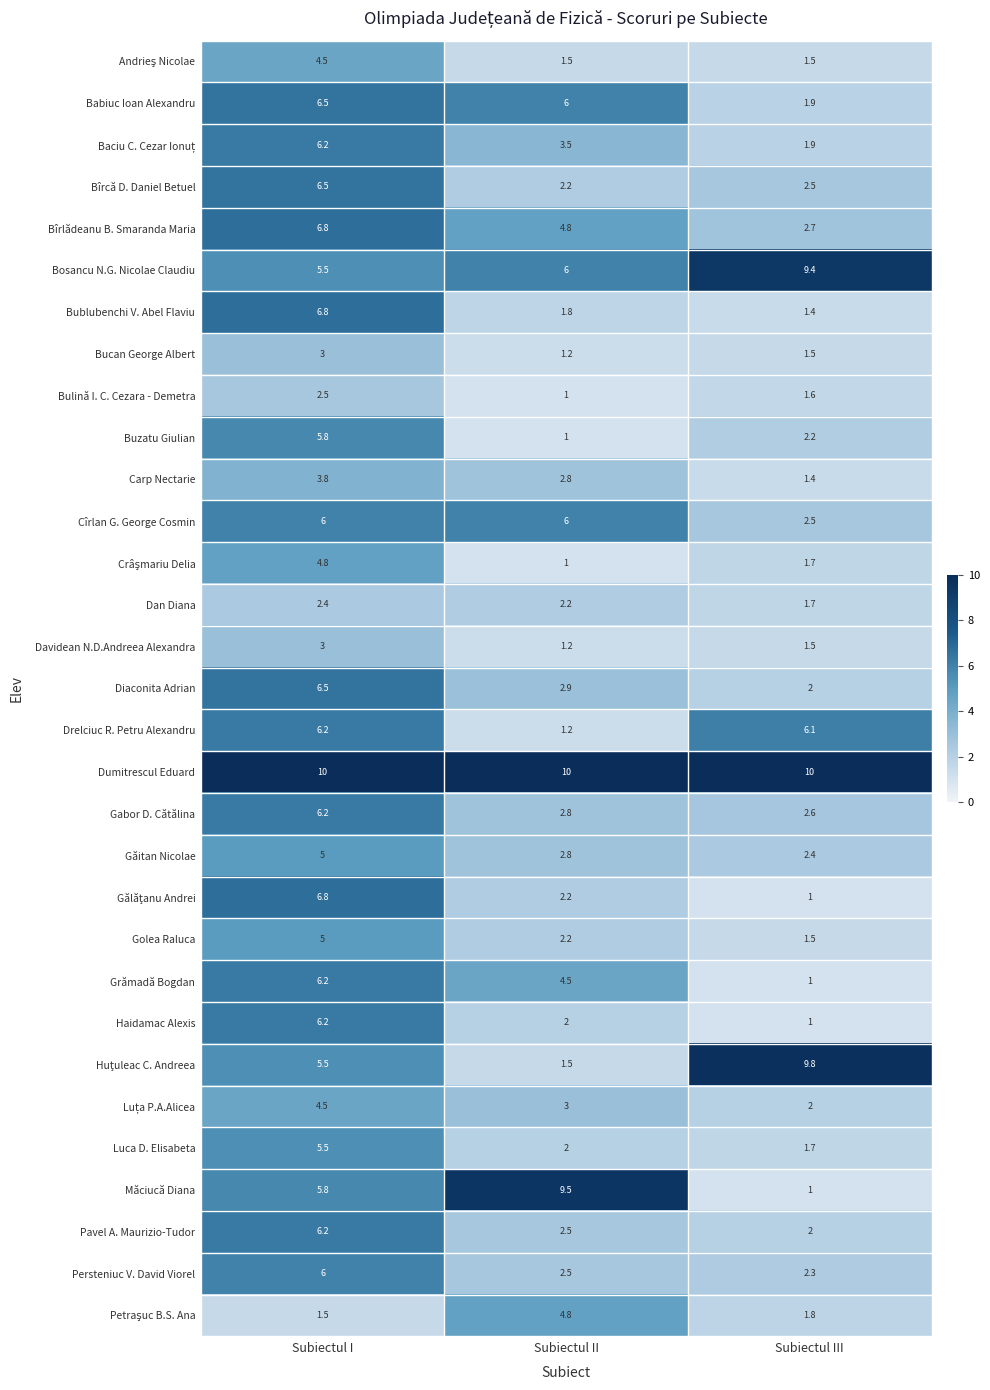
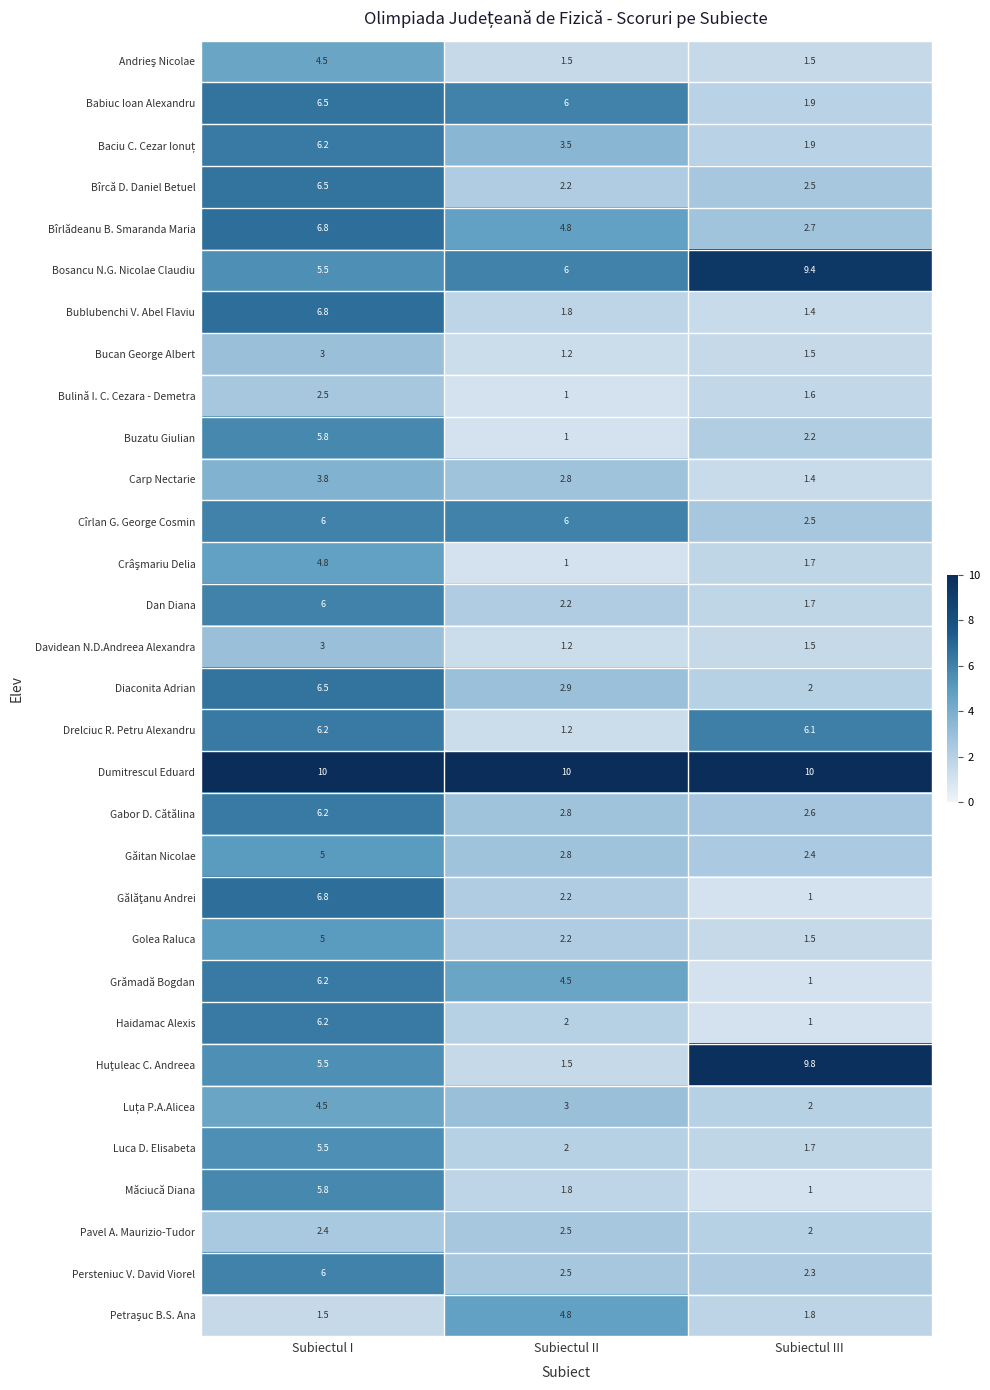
  {
    "Andrieş Nicolae": {
      "Subiectul I": 4.5,
      "Subiectul II": 1.5,
      "Subiectul III": 1.5
    },
    "Babiuc Ioan Alexandru": {
      "Subiectul I": 6.5,
      "Subiectul II": 6,
      "Subiectul III": 1.9
    },
    "Baciu C. Cezar Ionuț": {
      "Subiectul I": 6.2,
      "Subiectul II": 3.5,
      "Subiectul III": 1.9
    },
    "Bîrcă D. Daniel Betuel": {
      "Subiectul I": 6.5,
      "Subiectul II": 2.2,
      "Subiectul III": 2.5
    },
    "Bîrlădeanu B. Smaranda Maria": {
      "Subiectul I": 6.8,
      "Subiectul II": 4.8,
      "Subiectul III": 2.7
    },
    "Bosancu N.G. Nicolae Claudiu": {
      "Subiectul I": 5.5,
      "Subiectul II": 6,
      "Subiectul III": 9.4
    },
    "Bublubenchi V. Abel Flaviu": {
      "Subiectul I": 6.8,
      "Subiectul II": 1.8,
      "Subiectul III": 1.4
    },
    "Bucan George Albert": {
      "Subiectul I": 3,
      "Subiectul II": 1.2,
      "Subiectul III": 1.5
    },
    "Bulină I. C. Cezara - Demetra": {
      "Subiectul I": 2.5,
      "Subiectul II": 1,
      "Subiectul III": 1.6
    },
    "Buzatu Giulian": {
      "Subiectul I": 5.8,
      "Subiectul II": 1,
      "Subiectul III": 2.2
    },
    "Carp Nectarie": {
      "Subiectul I": 3.8,
      "Subiectul II": 2.8,
      "Subiectul III": 1.4
    },
    "Cîrlan G. George Cosmin": {
      "Subiectul I": 6,
      "Subiectul II": 6,
      "Subiectul III": 2.5
    },
    "Crâşmariu Delia": {
      "Subiectul I": 4.8,
      "Subiectul II": 1,
      "Subiectul III": 1.7
    },
    "Dan Diana": {
-     "Subiectul I": 2.4,
+     "Subiectul I": 6,
      "Subiectul II": 2.2,
      "Subiectul III": 1.7
    },
    "Davidean N.D.Andreea Alexandra": {
      "Subiectul I": 3,
      "Subiectul II": 1.2,
      "Subiectul III": 1.5
    },
    "Diaconita Adrian": {
      "Subiectul I": 6.5,
      "Subiectul II": 2.9,
      "Subiectul III": 2
    },
    "Drelciuc R. Petru Alexandru": {
      "Subiectul I": 6.2,
      "Subiectul II": 1.2,
      "Subiectul III": 6.1
    },
    "Dumitrescul Eduard": {
      "Subiectul I": 10,
      "Subiectul II": 10,
      "Subiectul III": 10
    },
    "Gabor D. Cătălina": {
      "Subiectul I": 6.2,
      "Subiectul II": 2.8,
      "Subiectul III": 2.6
    },
    "Găitan Nicolae": {
      "Subiectul I": 5,
      "Subiectul II": 2.8,
      "Subiectul III": 2.4
    },
    "Gălăţanu Andrei": {
      "Subiectul I": 6.8,
      "Subiectul II": 2.2,
      "Subiectul III": 1
    },
    "Golea Raluca": {
      "Subiectul I": 5,
      "Subiectul II": 2.2,
      "Subiectul III": 1.5
    },
    "Grămadă Bogdan": {
      "Subiectul I": 6.2,
      "Subiectul II": 4.5,
      "Subiectul III": 1
    },
    "Haidamac Alexis": {
      "Subiectul I": 6.2,
      "Subiectul II": 2,
      "Subiectul III": 1
    },
    "Huţuleac C. Andreea": {
      "Subiectul I": 5.5,
      "Subiectul II": 1.5,
      "Subiectul III": 9.8
    },
    "Luța P.A.Alicea": {
      "Subiectul I": 4.5,
      "Subiectul II": 3,
      "Subiectul III": 2
    },
    "Luca D. Elisabeta": {
      "Subiectul I": 5.5,
      "Subiectul II": 2,
      "Subiectul III": 1.7
    },
    "Măciucă Diana": {
      "Subiectul I": 5.8,
-     "Subiectul II": 9.5,
+     "Subiectul II": 1.8,
      "Subiectul III": 1
    },
    "Pavel A. Maurizio-Tudor": {
-     "Subiectul I": 6.2,
+     "Subiectul I": 2.4,
      "Subiectul II": 2.5,
      "Subiectul III": 2
    },
    "Persteniuc V. David Viorel": {
      "Subiectul I": 6,
      "Subiectul II": 2.5,
      "Subiectul III": 2.3
    },
    "Petraşuc B.S. Ana": {
      "Subiectul I": 1.5,
      "Subiectul II": 4.8,
      "Subiectul III": 1.8
    }
  }
